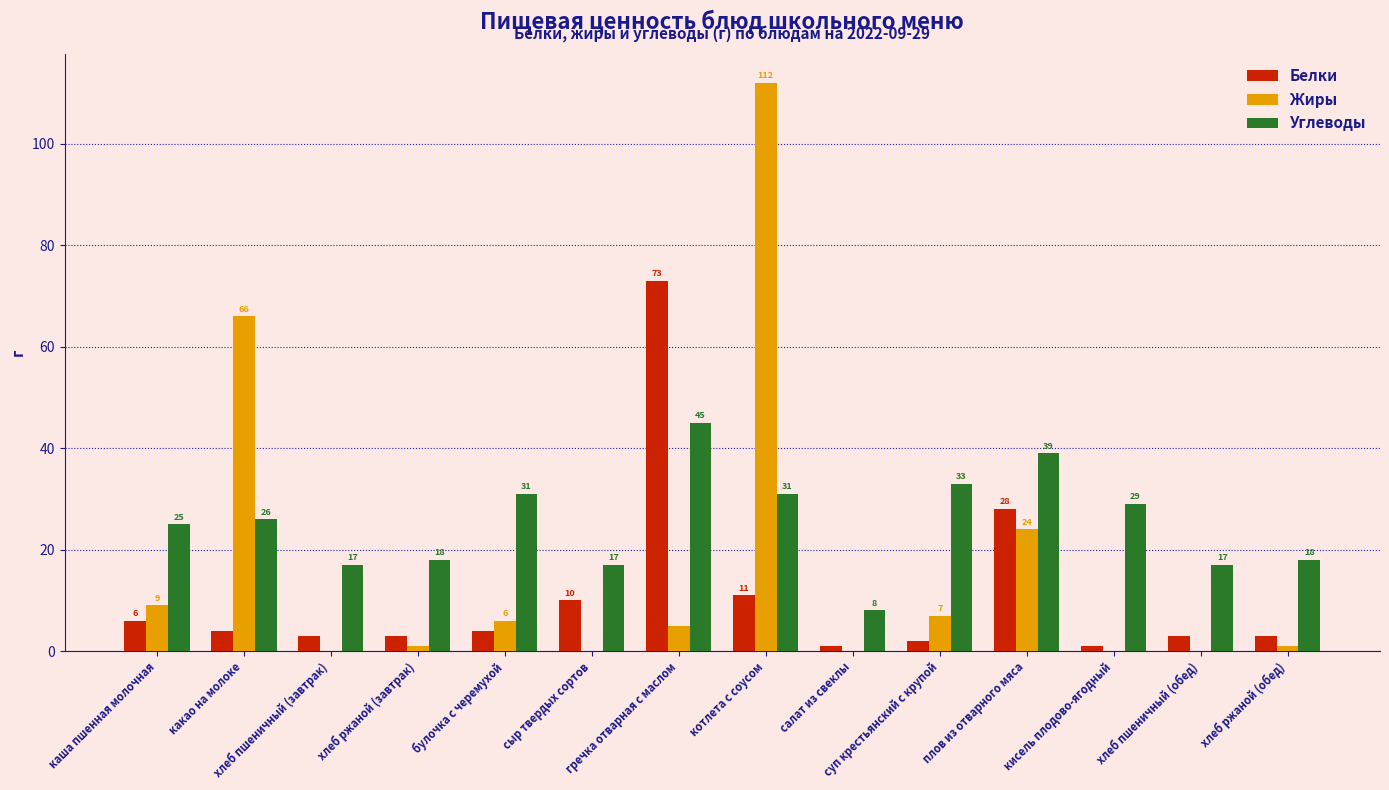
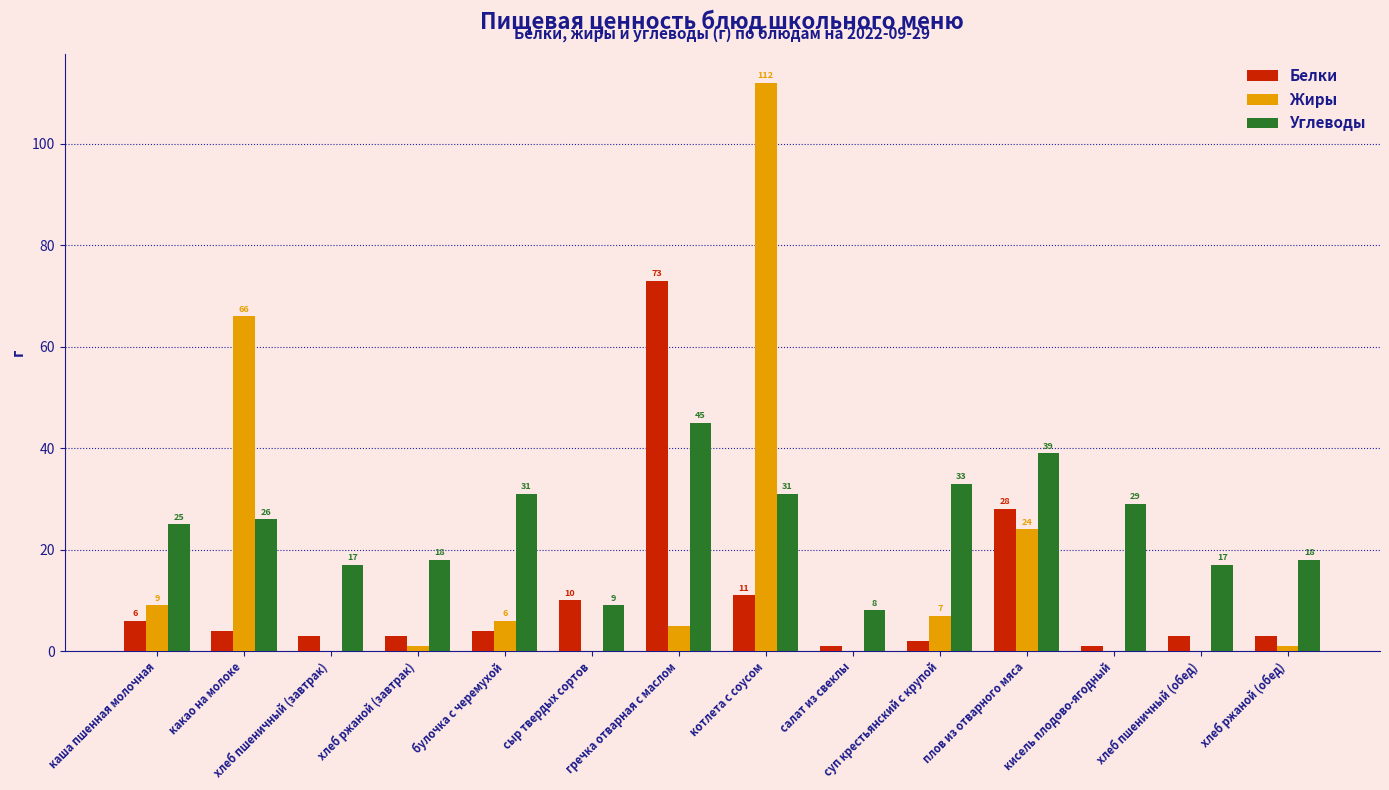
  {
    "Белки": {
      "каша пшенная молочная": 6,
      "сыр твердых сортов": 10,
      "гречка отварная с маслом": 73,
      "котлета с соусом": 11,
      "плов из отварного мяса": 28
    },
    "Жиры": {
      "каша пшенная молочная": 9,
      "какао на молоке": 66,
      "булочка с черемухой": 6,
      "котлета с соусом": 112,
      "суп крестьянский с крупой": 7,
      "плов из отварного мяса": 24
    },
    "Углеводы": {
      "каша пшенная молочная": 25,
      "какао на молоке": 26,
      "хлеб пшеничный (завтрак)": 17,
      "хлеб ржаной (завтрак)": 18,
      "булочка с черемухой": 31,
-     "сыр твердых сортов": 17,
+     "сыр твердых сортов": 9,
      "гречка отварная с маслом": 45,
      "котлета с соусом": 31,
      "салат из свеклы": 8,
      "суп крестьянский с крупой": 33,
      "плов из отварного мяса": 39,
      "кисель плодово-ягодный": 29,
      "хлеб пшеничный (обед)": 17,
      "хлеб ржаной (обед)": 18
    }
  }
